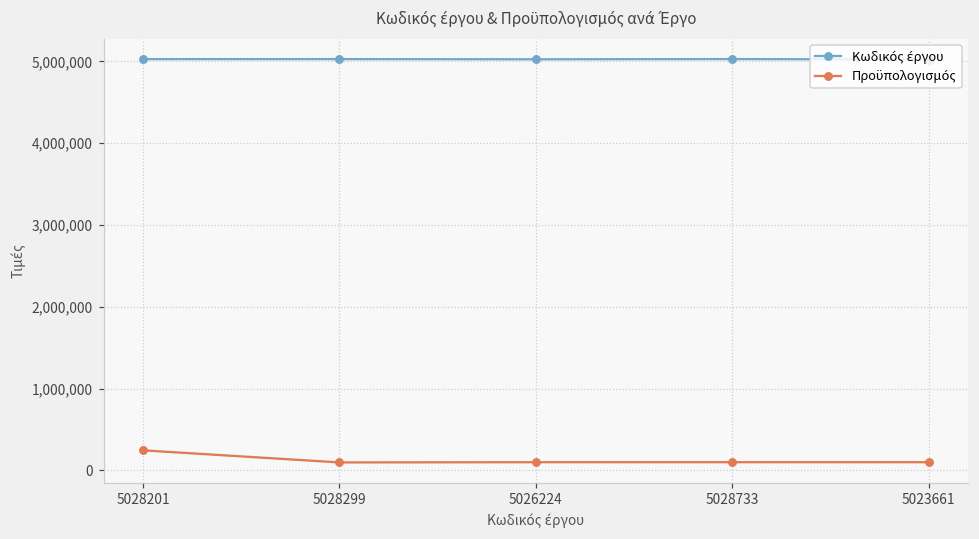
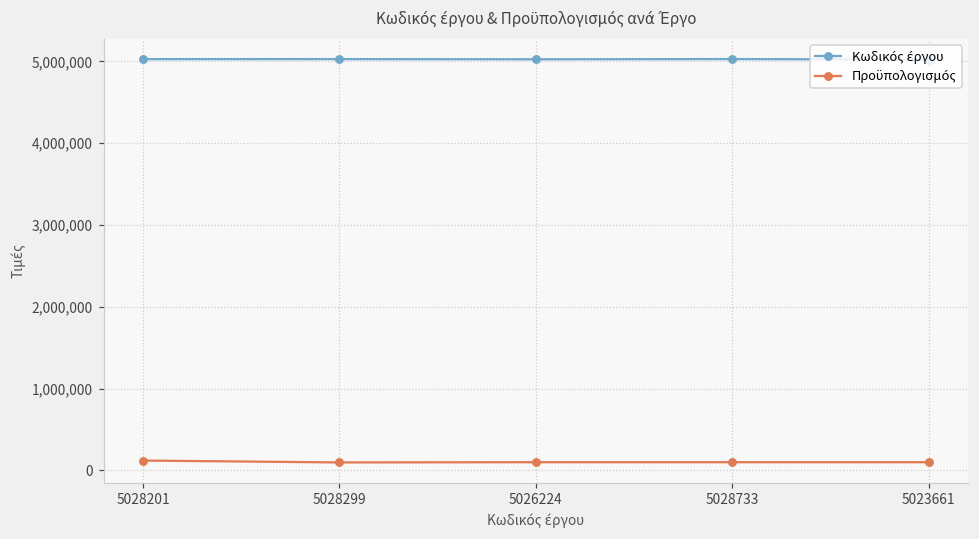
  {
    "Κωδικός έργου": {
      "5028201": "5,000,000",
      "5028299": "5,000,000",
      "5026224": "5,000,000",
      "5028733": "5,000,000"
    },
    "Προϋπολογισμός": {
-     "5028201": "200,000",
+     "5028201": "100,000",
      "5028299": "100,000",
      "5026224": "100,000",
      "5028733": "100,000",
      "5023661": "100,000"
    }
  }
